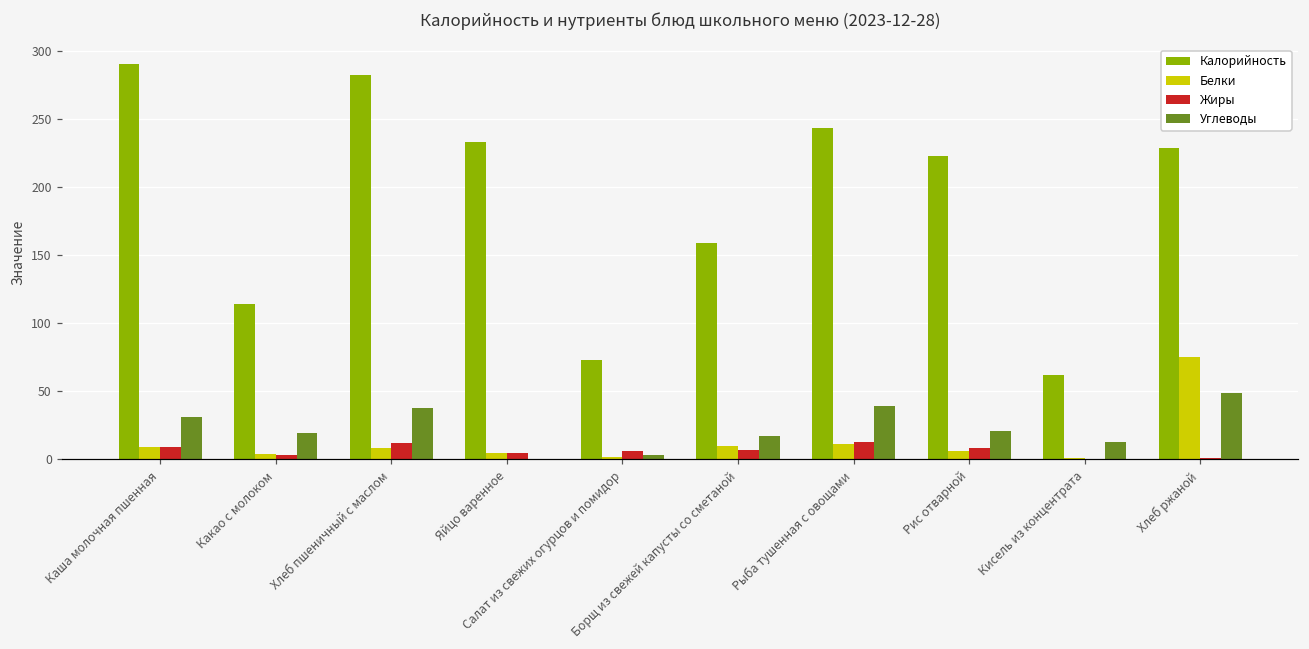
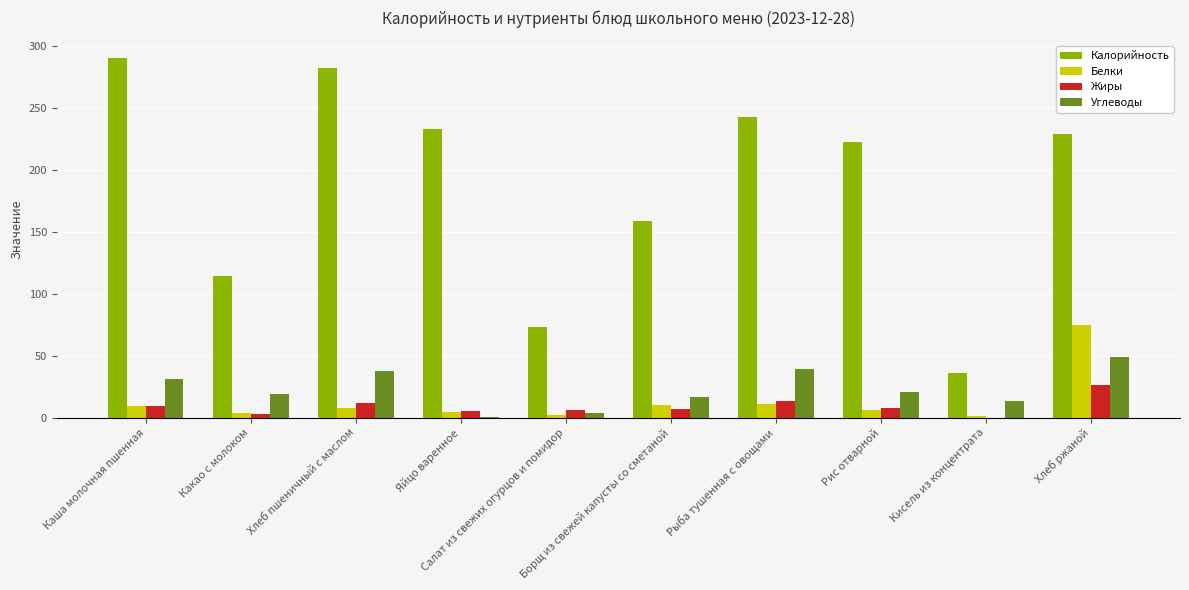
  {
    "Калорийность": {
      "Каша молочная пшенная": 290,
      "Какао с молоком": 114,
      "Хлеб пшеничный с маслом": 282,
      "Яйцо варенное": 233,
      "Салат из свежих огурцов и помидор": 73,
      "Борщ из свежей капусты со сметаной": 159,
      "Рыба тушенная с овощами": 243,
      "Рис отварной": 223,
-     "Кисель из концентрата": 62,
+     "Кисель из концентрата": 36,
      "Хлеб ржаной": 229
    },
    "Белки": {
      "Каша молочная пшенная": 9,
      "Какао с молоком": 4,
      "Хлеб пшеничный с маслом": 8,
      "Яйцо варенное": 5,
      "Борщ из свежей капусты со сметаной": 10,
      "Рыба тушенная с овощами": 11,
      "Рис отварной": 6,
      "Хлеб ржаной": 75
    },
    "Жиры": {
      "Каша молочная пшенная": 9,
      "Какао с молоком": 3,
      "Хлеб пшеничный с маслом": 12,
      "Яйцо варенное": 5,
      "Салат из свежих огурцов и помидор": 6,
      "Борщ из свежей капусты со сметаной": 7,
      "Рыба тушенная с овощами": 13,
      "Рис отварной": 8,
      "Кисель из концентрата": 0,
-     "Хлеб ржаной": 1
+     "Хлеб ржаной": 26
    },
    "Углеводы": {
      "Каша молочная пшенная": 31,
      "Какао с молоком": 19,
      "Хлеб пшеничный с маслом": 38,
      "Салат из свежих огурцов и помидор": 4,
      "Борщ из свежей капусты со сметаной": 17,
      "Рыба тушенная с овощами": 39,
      "Рис отварной": 21,
      "Кисель из концентрата": 13,
      "Хлеб ржаной": 49
    }
  }
